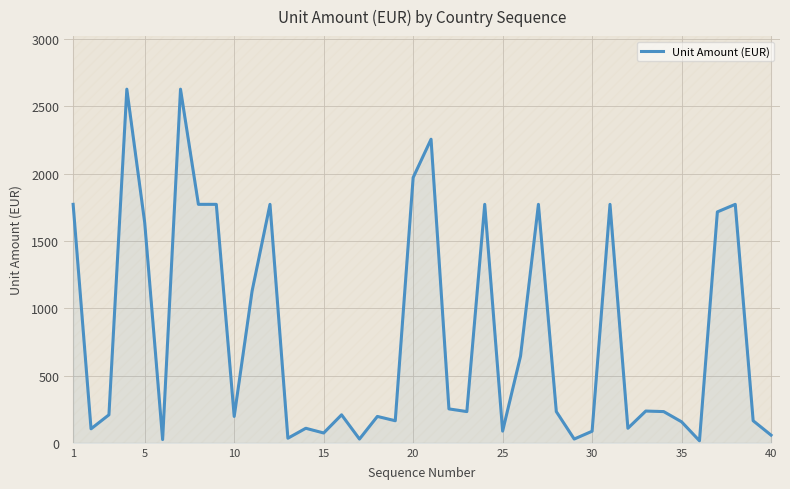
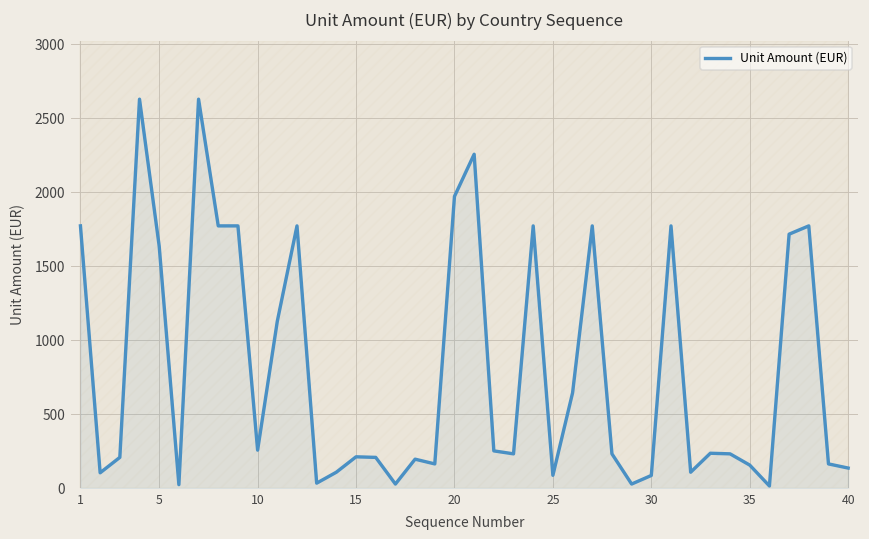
  {
    "Unit Amount (EUR)": {
      "1": 1770,
      "5": 1640,
-     "10": 200,
-     "15": 70,
+     "10": 260,
+     "15": 210,
      "20": 1970,
      "25": 90,
      "30": 90,
      "35": 160,
-     "40": 60
+     "40": 140
    }
  }
